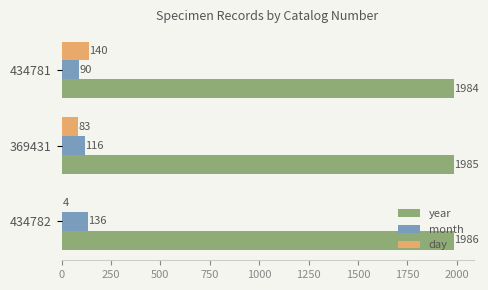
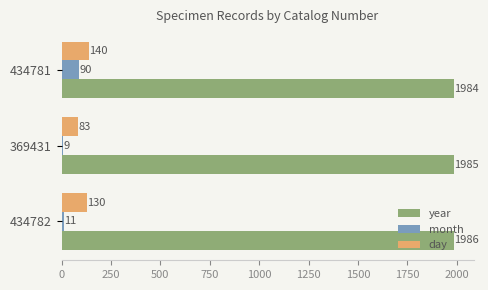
  {
    "year": {
      "434781": 1984,
      "369431": 1985,
      "434782": 1986
    },
    "month": {
      "434781": 90,
-     "369431": 116,
-     "434782": 136
+     "369431": 9,
+     "434782": 11
    },
    "day": {
      "434781": 140,
      "369431": 83,
-     "434782": 4
+     "434782": 130
    }
  }
